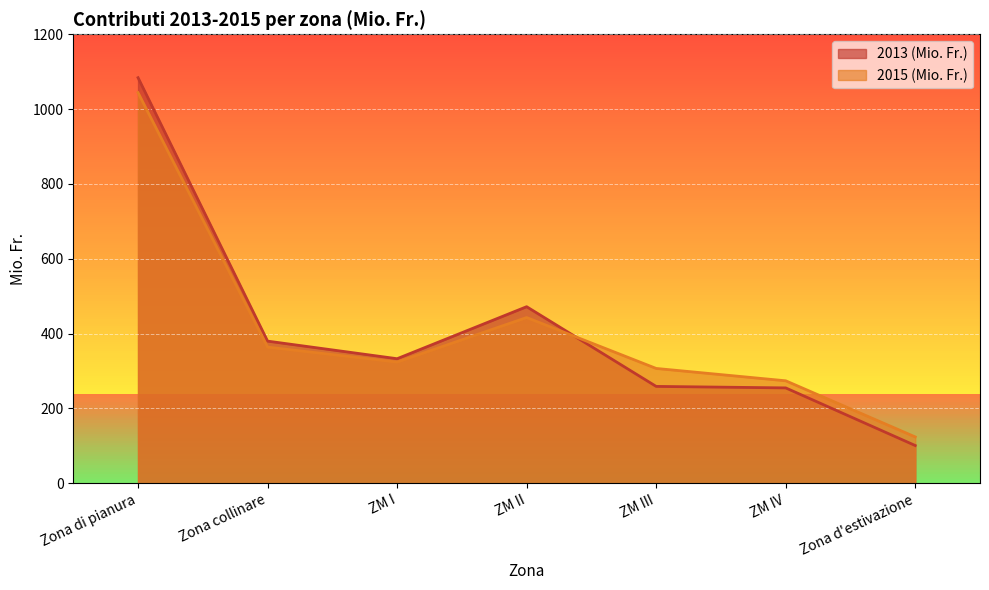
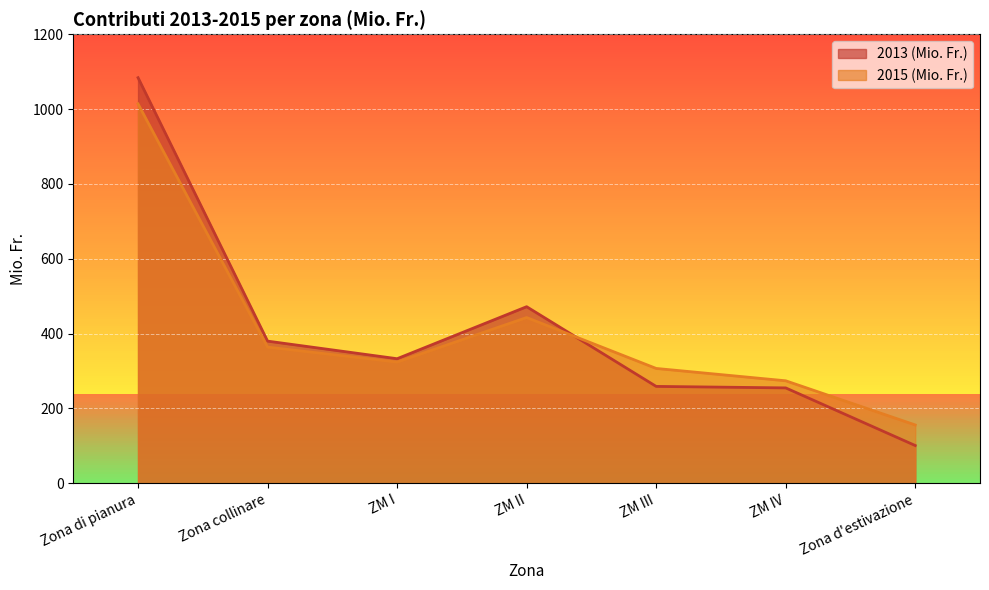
  {
    "2013 (Mio. Fr.)": {
      "Zona di pianura": 1080,
      "Zona collinare": 380,
      "ZM I": 330,
      "ZM II": 470,
      "ZM III": 260,
      "ZM IV": 260,
      "Zona d'estivazione": 100
    },
    "2015 (Mio. Fr.)": {
-     "Zona di pianura": 1040,
+     "Zona di pianura": 1010,
      "Zona collinare": 360,
      "ZM I": 320,
      "ZM II": 440,
      "ZM III": 310,
      "ZM IV": 270,
-     "Zona d'estivazione": 120
+     "Zona d'estivazione": 160
    }
  }
